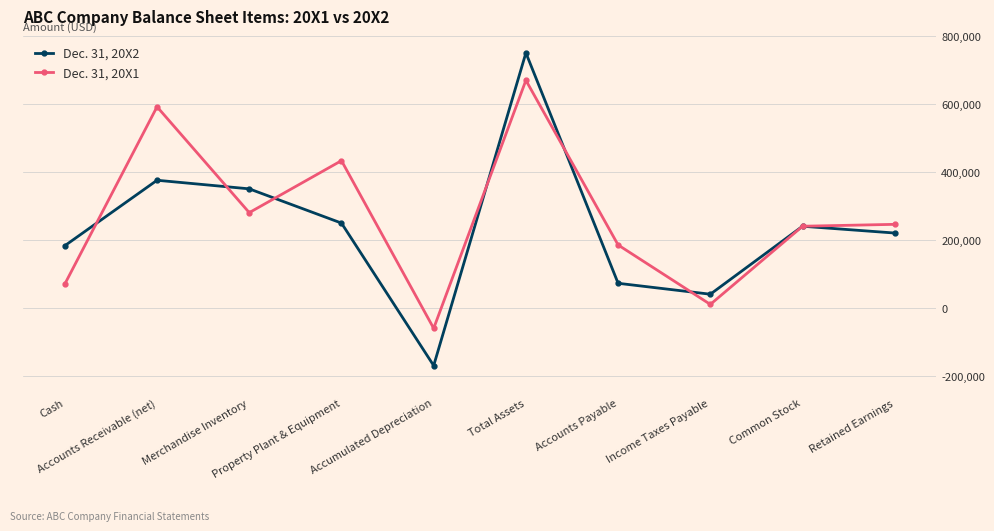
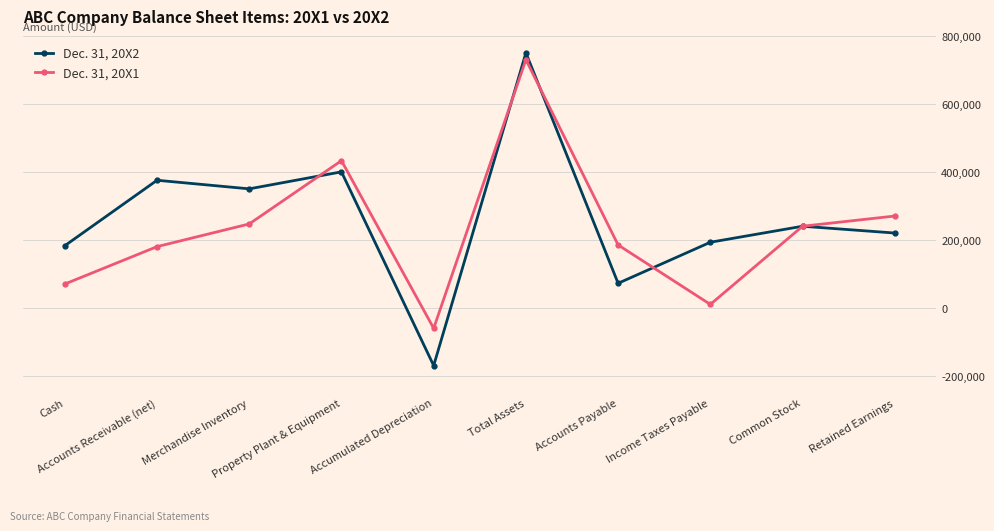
  {
    "Dec. 31, 20X2": {
      "Cash": "180,000",
      "Accounts Receivable (net)": "380,000",
      "Merchandise Inventory": "350,000",
-     "Property Plant & Equipment": "250,000",
+     "Property Plant & Equipment": "400,000",
      "Accumulated Depreciation": "-170,000",
      "Total Assets": "750,000",
      "Accounts Payable": "70,000",
-     "Income Taxes Payable": "40,000",
+     "Income Taxes Payable": "190,000",
      "Retained Earnings": "220,000"
    },
    "Dec. 31, 20X1": {
      "Cash": "70,000",
-     "Accounts Receivable (net)": "590,000",
-     "Merchandise Inventory": "280,000",
+     "Accounts Receivable (net)": "180,000",
+     "Merchandise Inventory": "250,000",
      "Property Plant & Equipment": "430,000",
      "Accumulated Depreciation": "-60,000",
-     "Total Assets": "670,000",
+     "Total Assets": "730,000",
      "Accounts Payable": "180,000",
      "Income Taxes Payable": "10,000",
-     "Retained Earnings": "250,000"
+     "Retained Earnings": "270,000"
    }
  }
